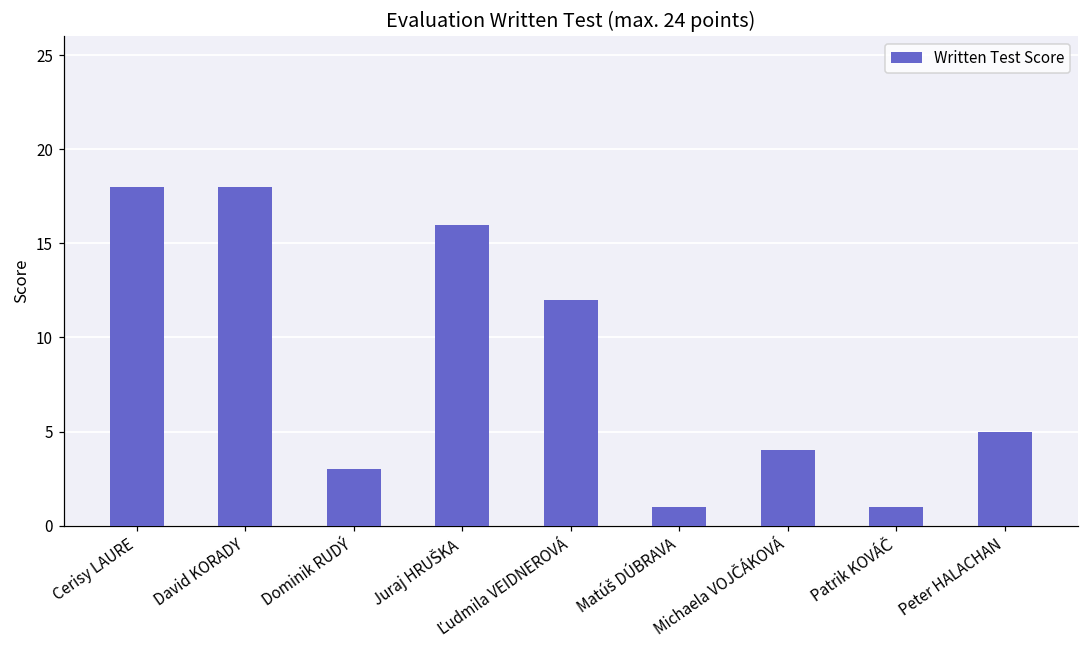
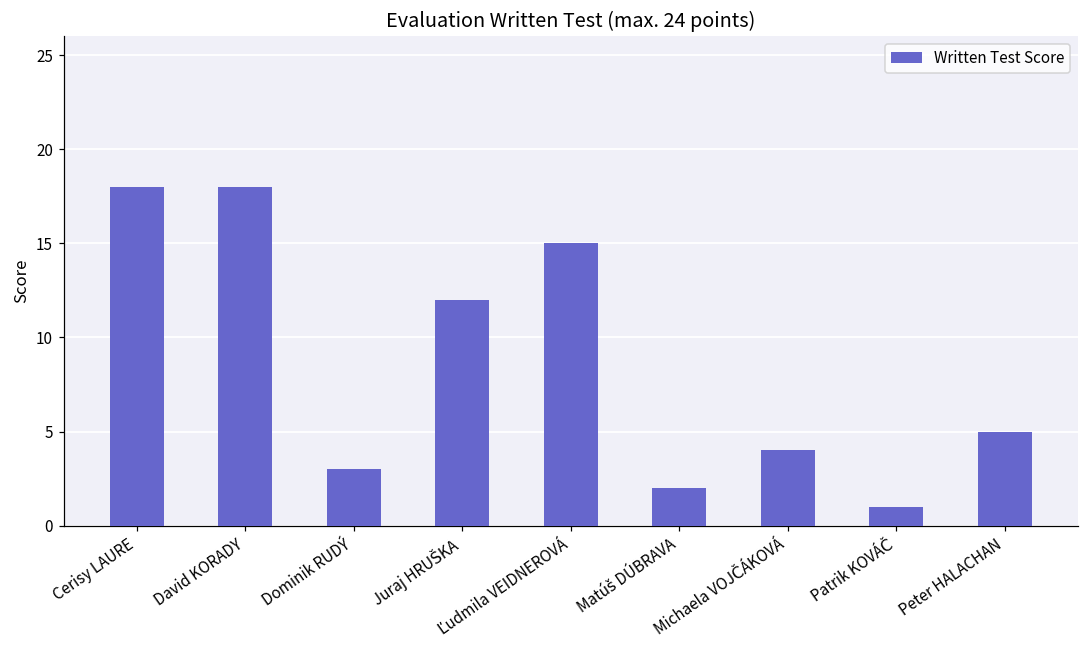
  {
    "Cerisy LAURE": 18,
    "David KORADY": 18,
    "Dominik RUDÝ": 3,
-   "Juraj HRUŠKA": 16,
-   "Ľudmila VEIDNEROVÁ": 12,
-   "Matúš DÚBRAVA": 1,
+   "Juraj HRUŠKA": 12,
+   "Ľudmila VEIDNEROVÁ": 15,
+   "Matúš DÚBRAVA": 2,
    "Michaela VOJČÁKOVÁ": 4,
    "Patrik KOVÁČ": 1,
    "Peter HALACHAN": 5
  }
